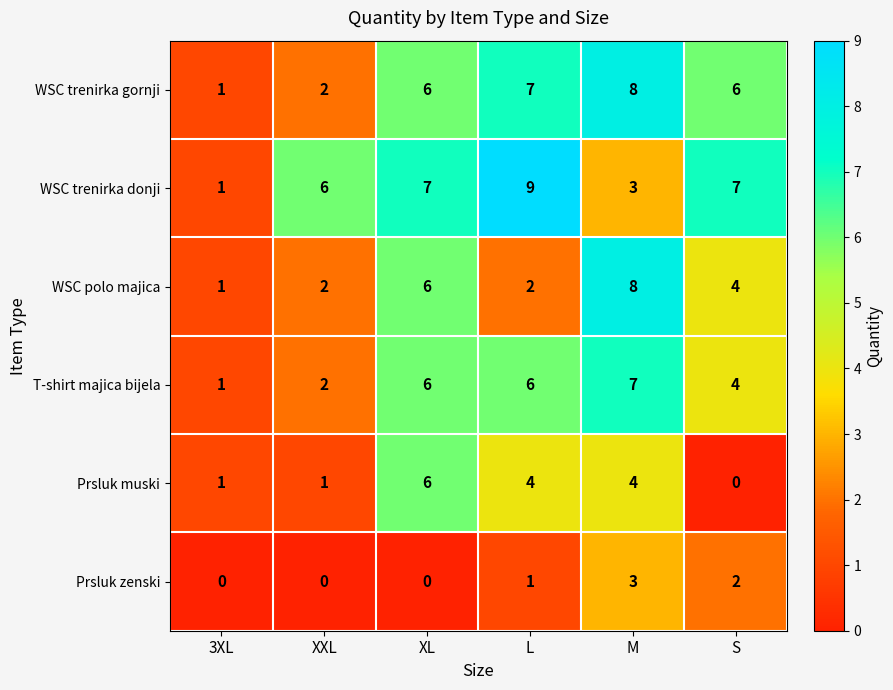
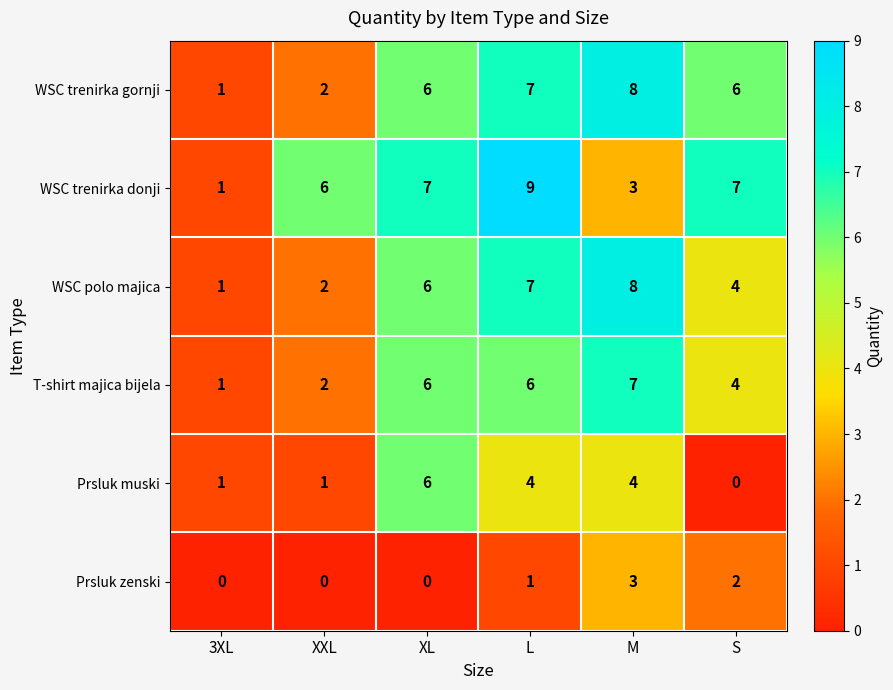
  {
    "WSC trenirka gornji": {
      "3XL": 1,
      "XXL": 2,
      "XL": 6,
      "L": 7,
      "M": 8,
      "S": 6
    },
    "WSC trenirka donji": {
      "3XL": 1,
      "XXL": 6,
      "XL": 7,
      "L": 9,
      "M": 3,
      "S": 7
    },
    "WSC polo majica": {
      "3XL": 1,
      "XXL": 2,
      "XL": 6,
-     "L": 2,
+     "L": 7,
      "M": 8,
      "S": 4
    },
    "T-shirt majica bijela": {
      "3XL": 1,
      "XXL": 2,
      "XL": 6,
      "L": 6,
      "M": 7,
      "S": 4
    },
    "Prsluk muski": {
      "3XL": 1,
      "XXL": 1,
      "XL": 6,
      "L": 4,
      "M": 4,
      "S": 0
    },
    "Prsluk zenski": {
      "3XL": 0,
      "XXL": 0,
      "XL": 0,
      "L": 1,
      "M": 3,
      "S": 2
    }
  }
